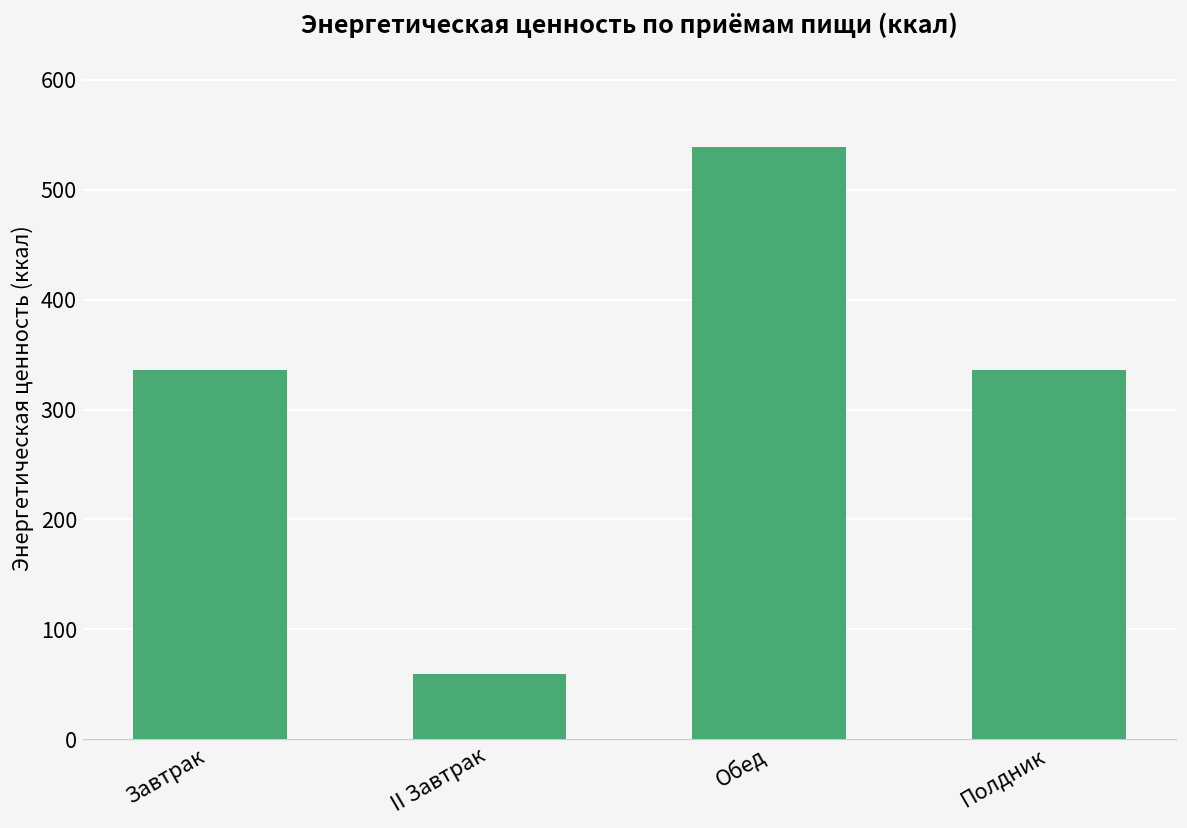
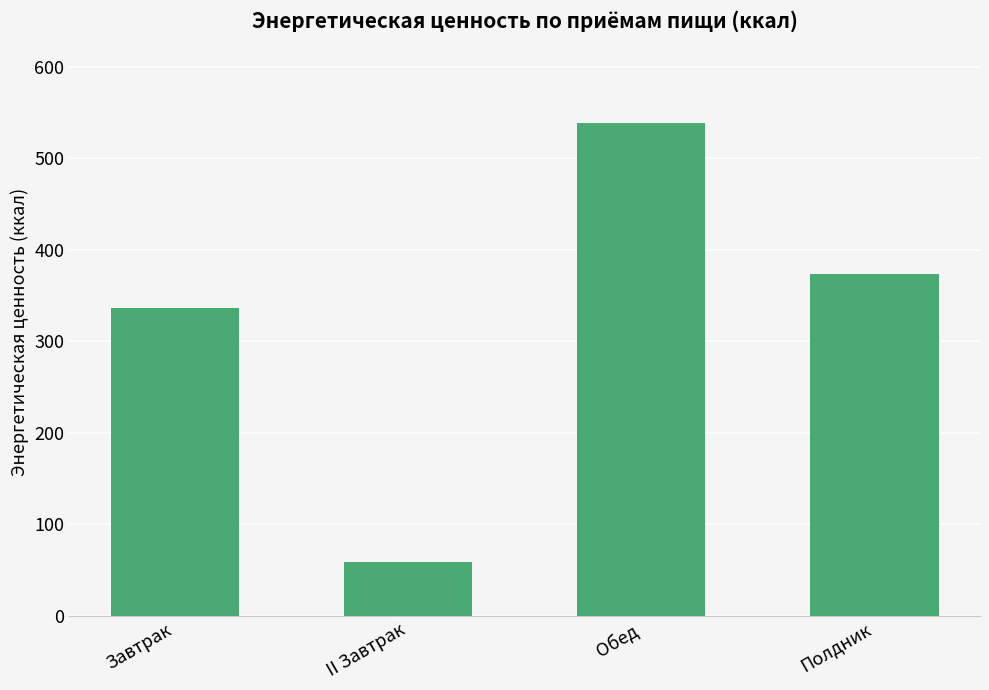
  {
    "Завтрак": 340,
    "II Завтрак": 60,
    "Обед": 540,
-   "Полдник": 340
+   "Полдник": 370
  }
